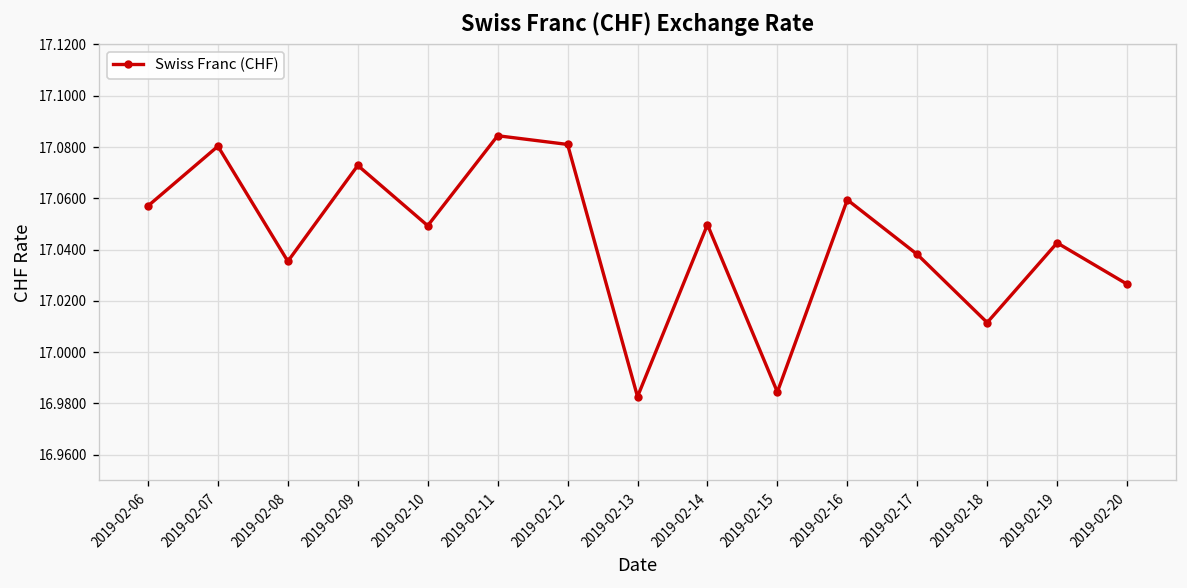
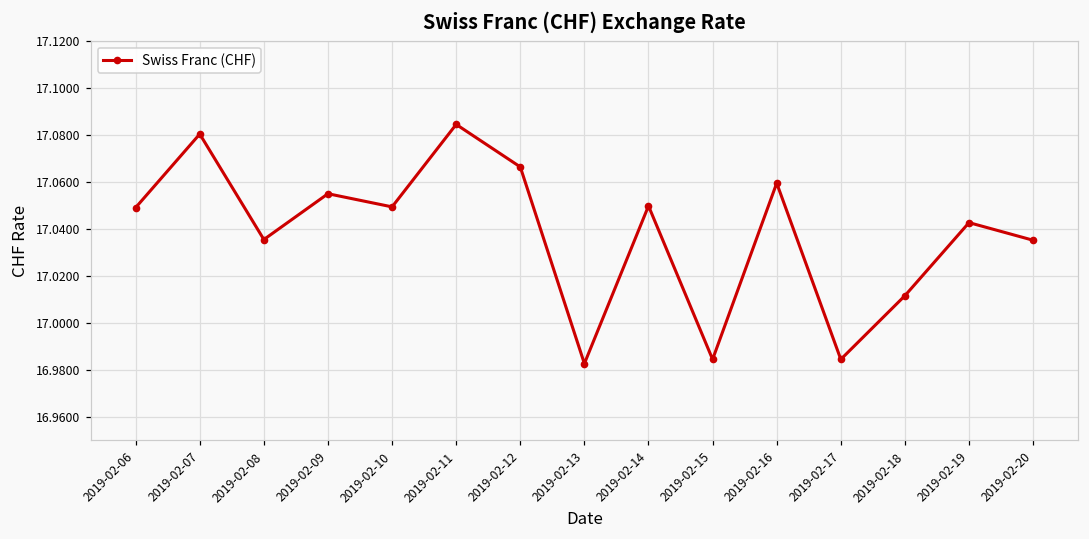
  {
-   "2019-02-06": 17.057,
+   "2019-02-06": 17.049,
    "2019-02-07": 17.080,
    "2019-02-08": 17.035,
-   "2019-02-09": 17.073,
+   "2019-02-09": 17.055,
    "2019-02-10": 17.049,
    "2019-02-11": 17.084,
-   "2019-02-12": 17.081,
+   "2019-02-12": 17.066,
    "2019-02-13": 16.983,
    "2019-02-14": 17.050,
    "2019-02-15": 16.984,
    "2019-02-16": 17.059,
-   "2019-02-17": 17.038,
+   "2019-02-17": 16.984,
    "2019-02-18": 17.012,
    "2019-02-19": 17.043,
-   "2019-02-20": 17.027
+   "2019-02-20": 17.035
  }
